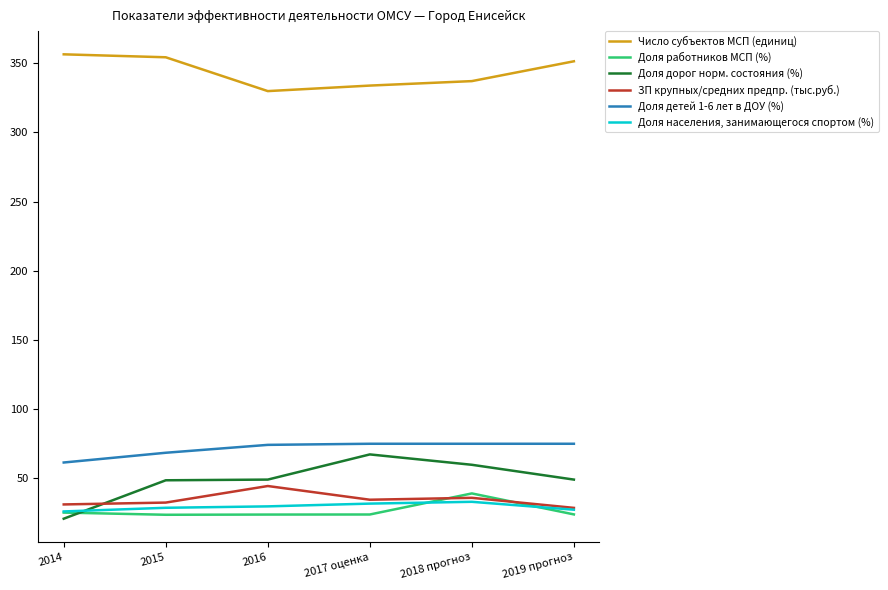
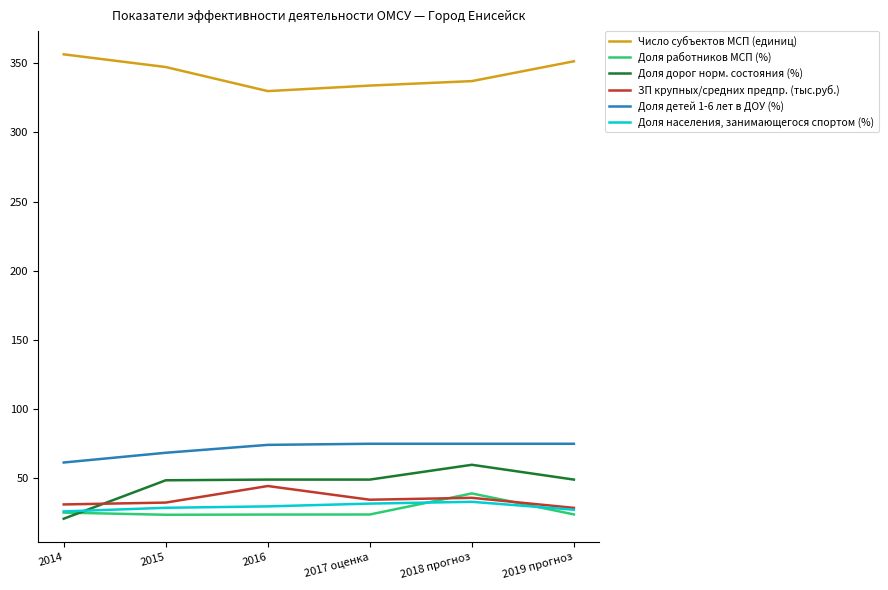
  {
    "Число субъектов МСП (единиц)": {
      "2014": 357,
-     "2015": 354,
+     "2015": 347,
      "2016": 330,
      "2017 оценка": 334,
      "2018 прогноз": 337,
      "2019 прогноз": 351
    },
    "Доля работников МСП (%)": {
      "2015": 24,
      "2016": 24,
      "2017 оценка": 24,
      "2018 прогноз": 39,
      "2019 прогноз": 24
    },
    "Доля дорог норм. состояния (%)": {
      "2014": 21,
      "2015": 49,
      "2016": 49,
-     "2017 оценка": 67,
+     "2017 оценка": 49,
      "2018 прогноз": 60,
      "2019 прогноз": 49
    },
    "ЗП крупных/средних предпр. (тыс.руб.)": {
      "2014": 31,
      "2015": 32,
      "2016": 44,
      "2017 оценка": 35,
      "2018 прогноз": 36
    },
    "Доля детей 1-6 лет в ДОУ (%)": {
      "2014": 61,
      "2015": 69,
      "2016": 74,
      "2017 оценка": 75,
      "2018 прогноз": 75,
      "2019 прогноз": 75
    },
    "Доля населения, занимающегося спортом (%)": {
      "2015": 29,
      "2016": 30,
      "2017 оценка": 32,
      "2018 прогноз": 33
    }
  }
